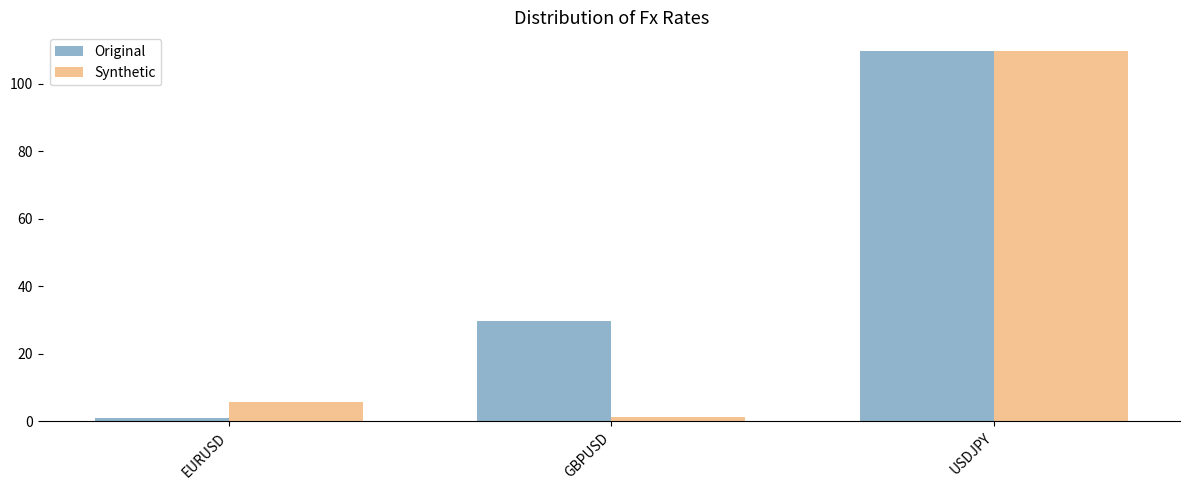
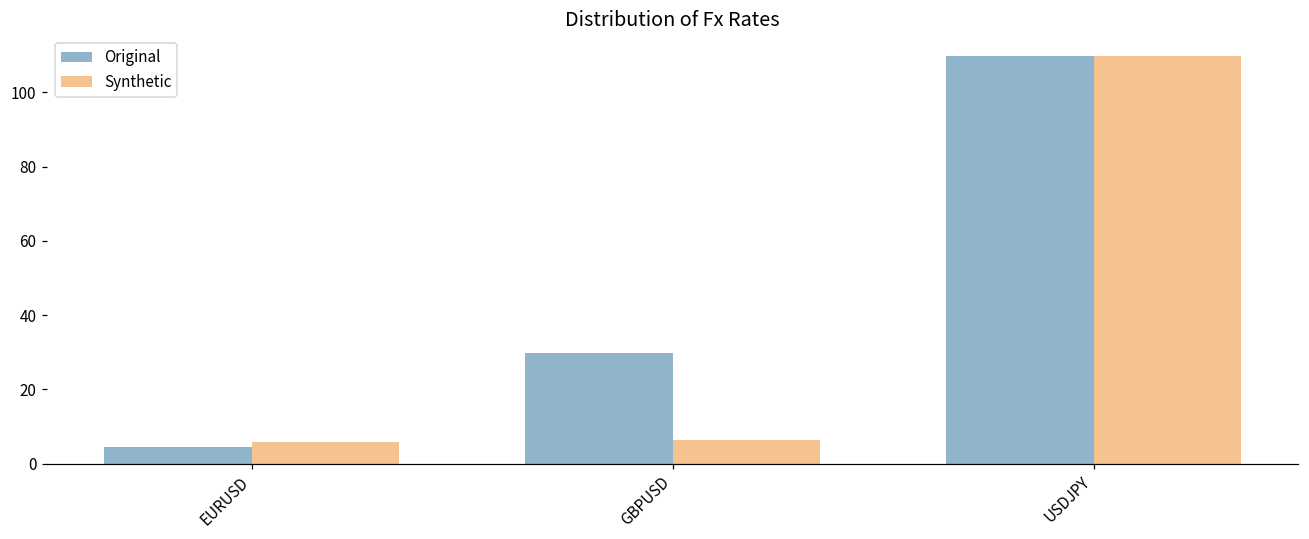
  {
    "Original": {
-     "EURUSD": 1,
+     "EURUSD": 4,
      "GBPUSD": 30,
      "USDJPY": 110
    },
    "Synthetic": {
      "EURUSD": 6,
-     "GBPUSD": 1,
+     "GBPUSD": 6,
      "USDJPY": 110
    }
  }
